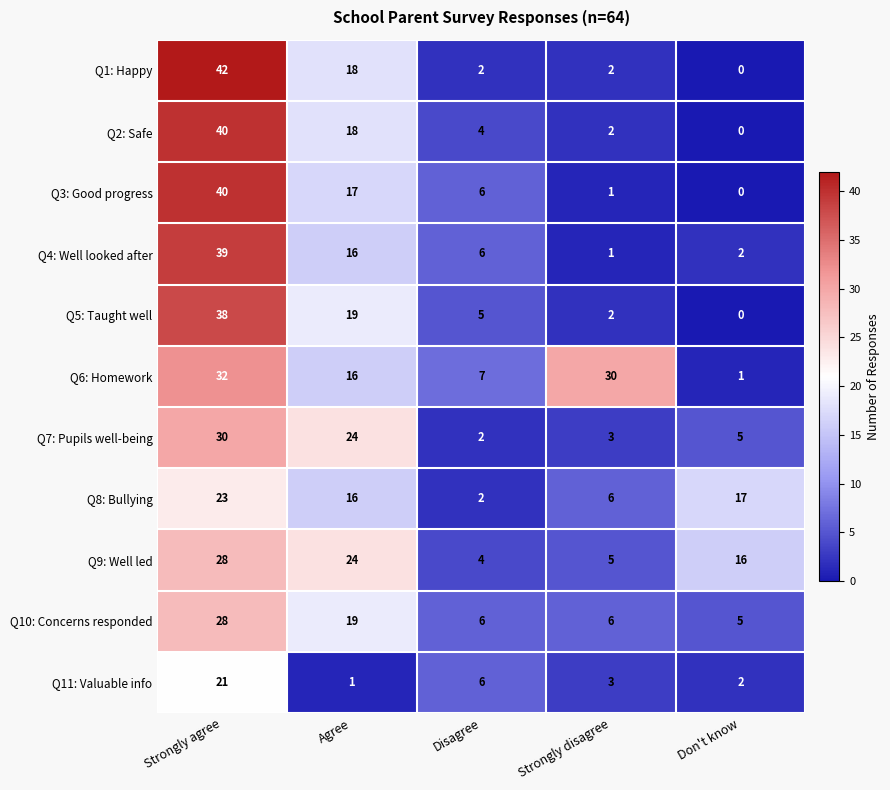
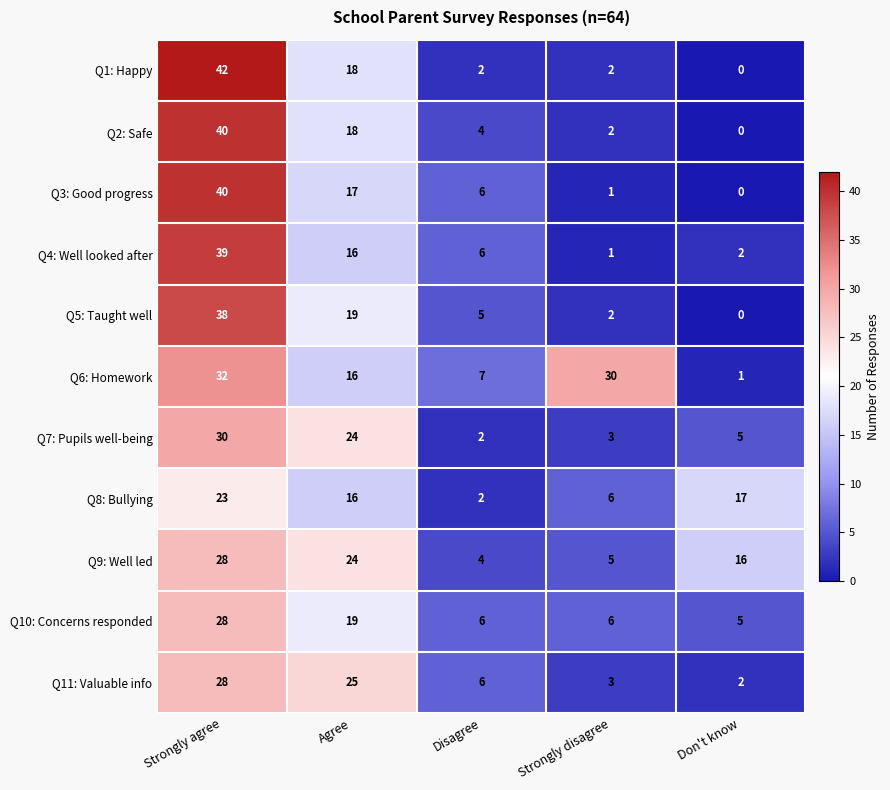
  {
    "Q1: Happy": {
      "Strongly agree": 42,
      "Agree": 18,
      "Disagree": 2,
      "Strongly disagree": 2,
      "Don't know": 0
    },
    "Q2: Safe": {
      "Strongly agree": 40,
      "Agree": 18,
      "Disagree": 4,
      "Strongly disagree": 2,
      "Don't know": 0
    },
    "Q3: Good progress": {
      "Strongly agree": 40,
      "Agree": 17,
      "Disagree": 6,
      "Strongly disagree": 1,
      "Don't know": 0
    },
    "Q4: Well looked after": {
      "Strongly agree": 39,
      "Agree": 16,
      "Disagree": 6,
      "Strongly disagree": 1,
      "Don't know": 2
    },
    "Q5: Taught well": {
      "Strongly agree": 38,
      "Agree": 19,
      "Disagree": 5,
      "Strongly disagree": 2,
      "Don't know": 0
    },
    "Q6: Homework": {
      "Strongly agree": 32,
      "Agree": 16,
      "Disagree": 7,
      "Strongly disagree": 30,
      "Don't know": 1
    },
    "Q7: Pupils well-being": {
      "Strongly agree": 30,
      "Agree": 24,
      "Disagree": 2,
      "Strongly disagree": 3,
      "Don't know": 5
    },
    "Q8: Bullying": {
      "Strongly agree": 23,
      "Agree": 16,
      "Disagree": 2,
      "Strongly disagree": 6,
      "Don't know": 17
    },
    "Q9: Well led": {
      "Strongly agree": 28,
      "Agree": 24,
      "Disagree": 4,
      "Strongly disagree": 5,
      "Don't know": 16
    },
    "Q10: Concerns responded": {
      "Strongly agree": 28,
      "Agree": 19,
      "Disagree": 6,
      "Strongly disagree": 6,
      "Don't know": 5
    },
    "Q11: Valuable info": {
-     "Strongly agree": 21,
-     "Agree": 1,
+     "Strongly agree": 28,
+     "Agree": 25,
      "Disagree": 6,
      "Strongly disagree": 3,
      "Don't know": 2
    }
  }
